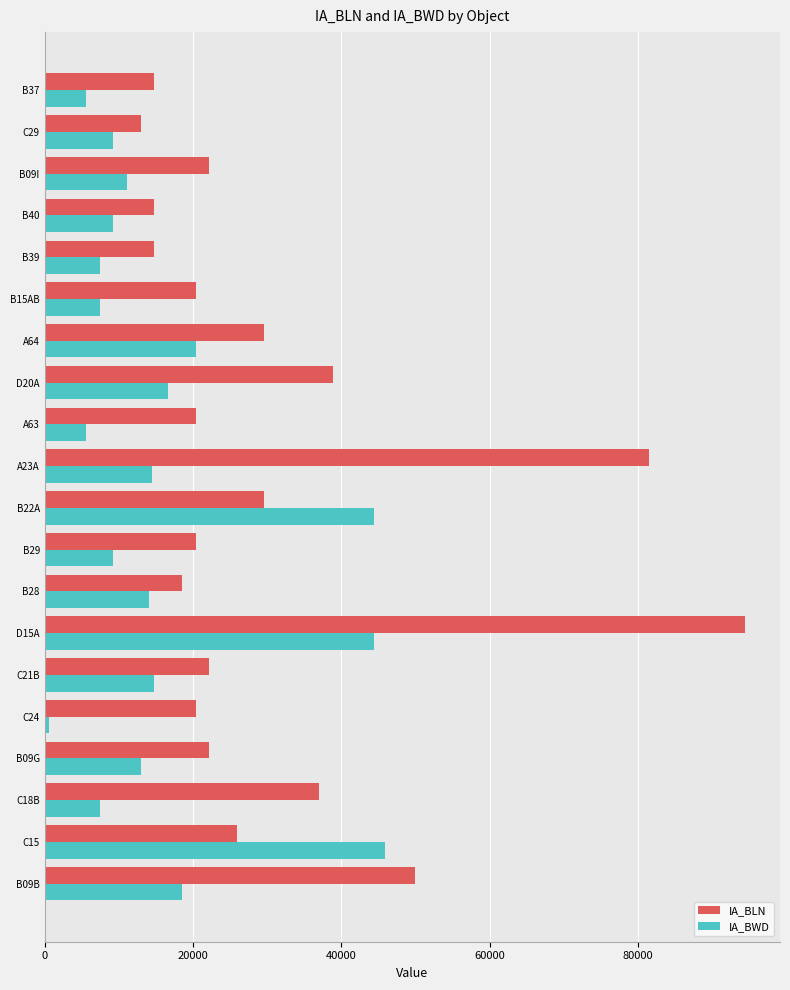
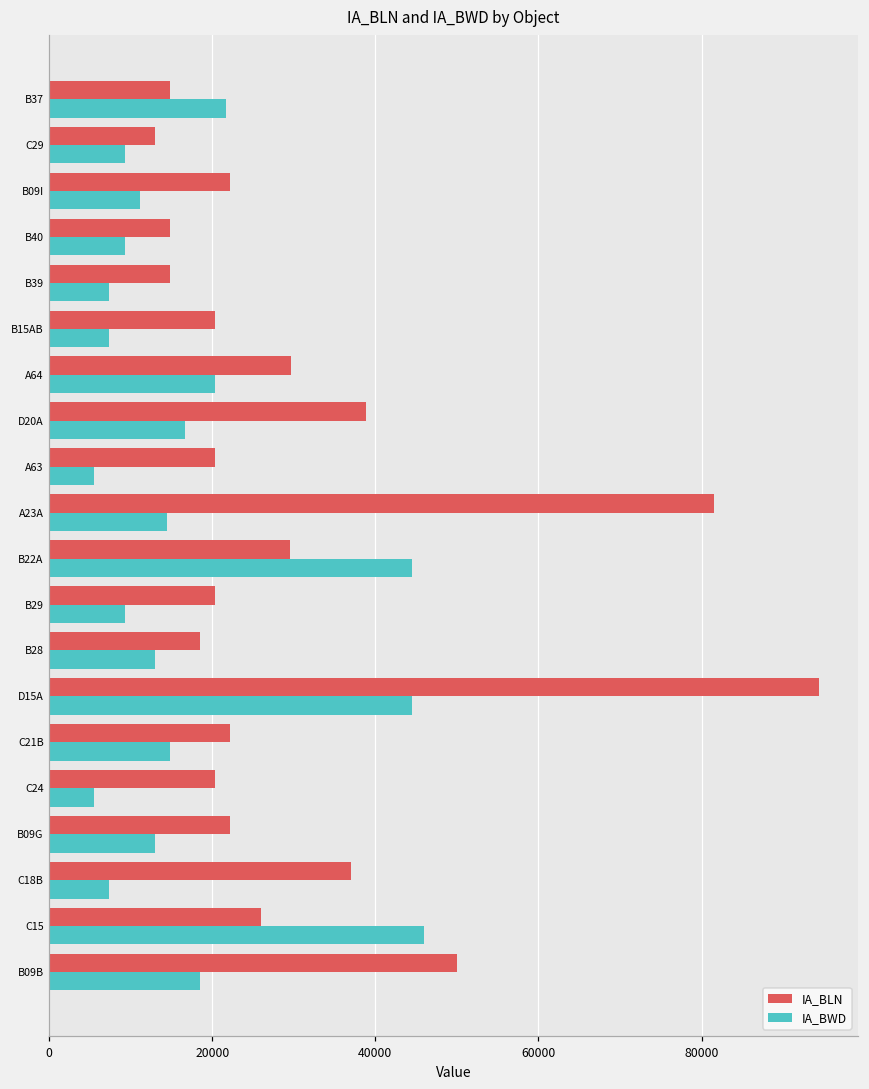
  {
    "IA_BLN": {
      "B37": 15000,
      "C29": 13000,
      "B09I": 22000,
      "B40": 15000,
      "B39": 15000,
      "B15AB": 20000,
      "A64": 30000,
      "D20A": 39000,
      "A63": 20000,
      "A23A": 81000,
      "B22A": 30000,
      "B29": 20000,
      "B28": 19000,
      "D15A": 94000,
      "C21B": 22000,
      "C24": 20000,
      "B09G": 22000,
      "C18B": 37000,
      "C15": 26000,
      "B09B": 50000
    },
    "IA_BWD": {
-     "B37": 6000,
+     "B37": 22000,
      "C29": 9000,
      "B09I": 11000,
      "B40": 9000,
      "B39": 7000,
      "B15AB": 7000,
      "A64": 20000,
      "D20A": 17000,
      "A63": 6000,
      "A23A": 14000,
      "B22A": 44000,
      "B29": 9000,
-     "B28": 14000,
+     "B28": 13000,
      "D15A": 44000,
      "C21B": 15000,
-     "C24": 1000,
+     "C24": 6000,
      "B09G": 13000,
      "C18B": 7000,
      "C15": 46000,
      "B09B": 19000
    }
  }
